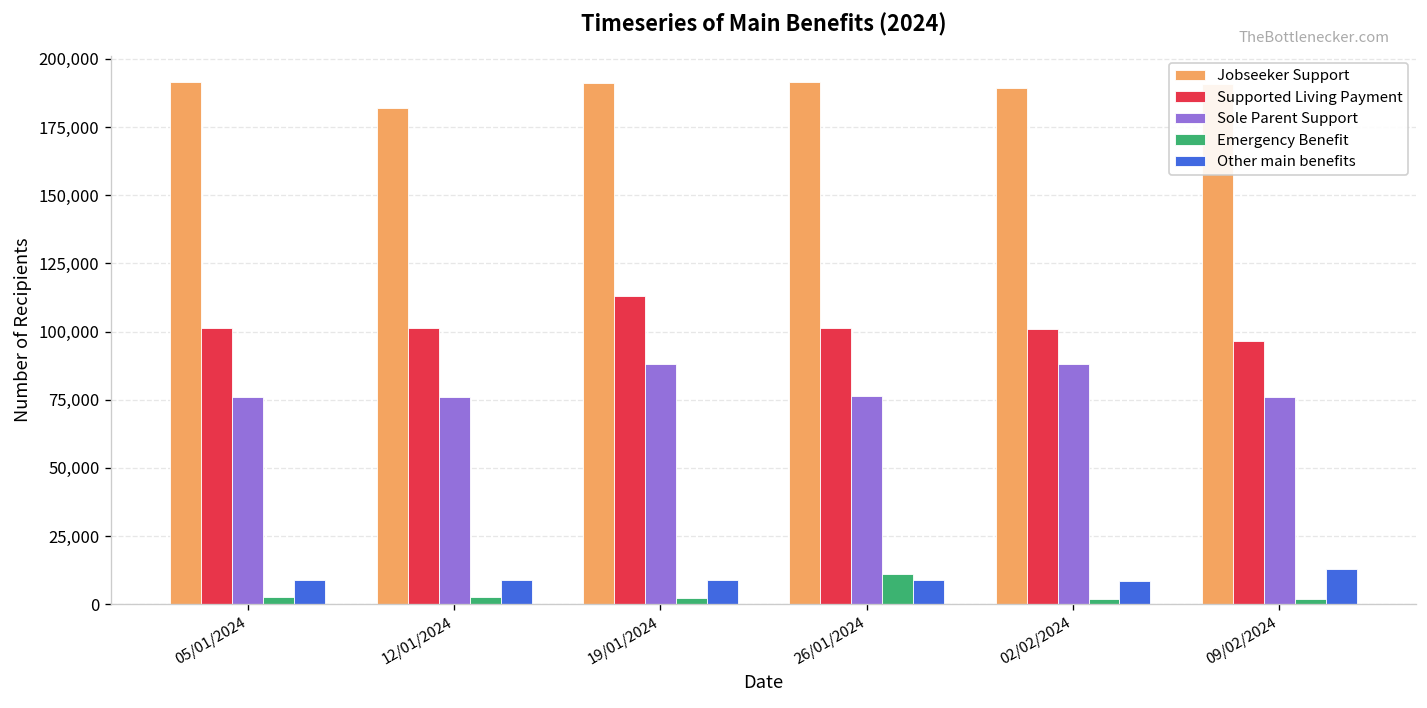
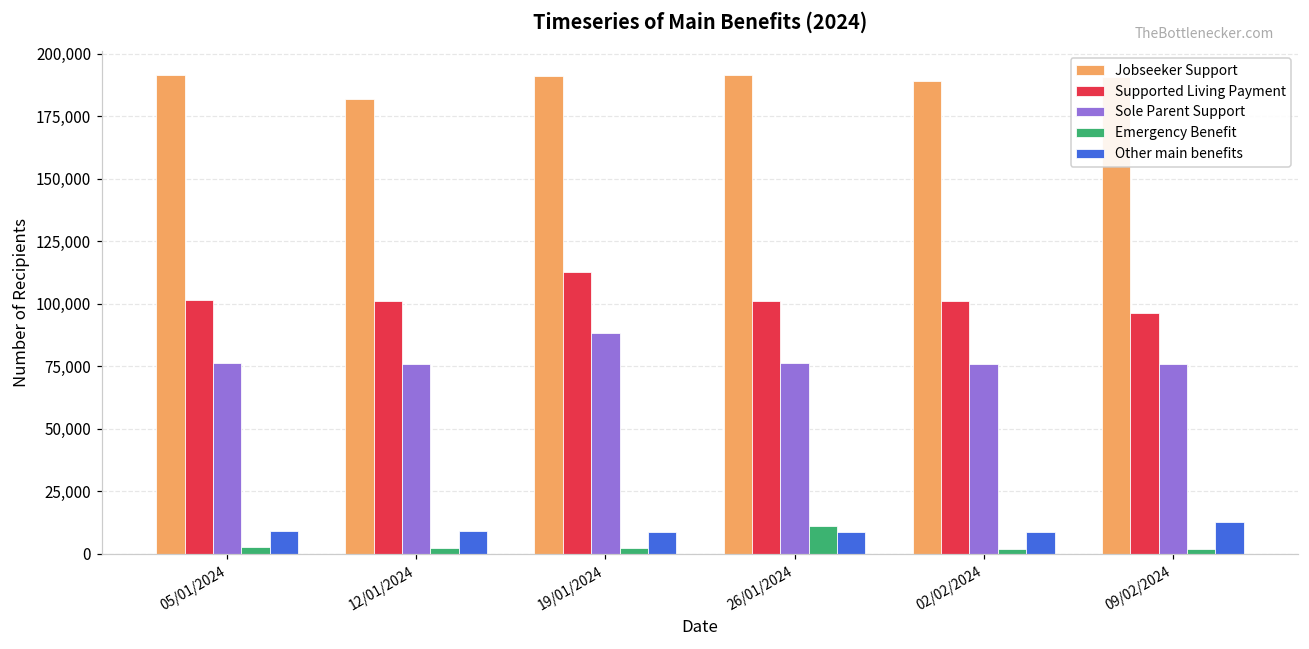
  {
    "Jobseeker Support": {
      "05/01/2024": "191,000",
      "12/01/2024": "182,000",
      "19/01/2024": "191,000",
      "26/01/2024": "191,000",
      "02/02/2024": "189,000"
    },
    "Supported Living Payment": {
      "05/01/2024": "101,000",
      "12/01/2024": "101,000",
      "19/01/2024": "113,000",
      "26/01/2024": "101,000",
      "02/02/2024": "101,000",
      "09/02/2024": "97,000"
    },
    "Sole Parent Support": {
      "05/01/2024": "76,000",
      "12/01/2024": "76,000",
      "19/01/2024": "88,000",
      "26/01/2024": "76,000",
-     "02/02/2024": "88,000",
+     "02/02/2024": "76,000",
      "09/02/2024": "76,000"
    },
    "Emergency Benefit": {
      "05/01/2024": "3,000",
      "12/01/2024": "3,000",
      "19/01/2024": "2,000",
      "26/01/2024": "11,000",
      "02/02/2024": "2,000",
      "09/02/2024": "2,000"
    },
    "Other main benefits": {
      "05/01/2024": "9,000",
      "12/01/2024": "9,000",
      "19/01/2024": "9,000",
      "26/01/2024": "9,000",
      "02/02/2024": "9,000",
      "09/02/2024": "13,000"
    }
  }
